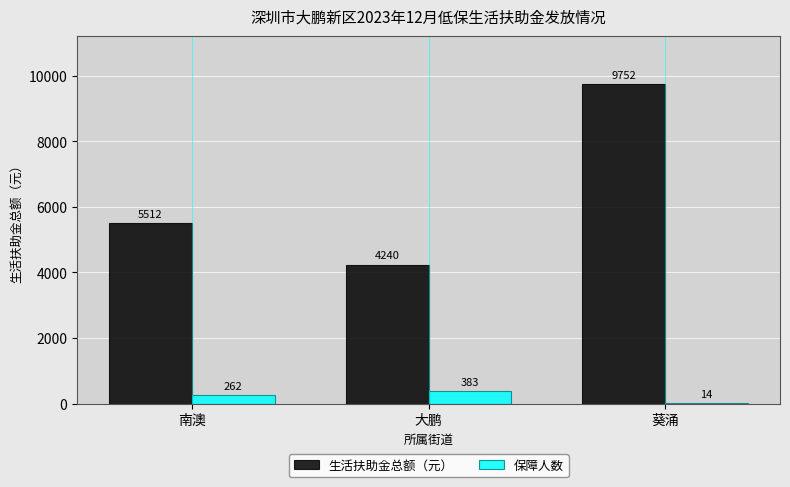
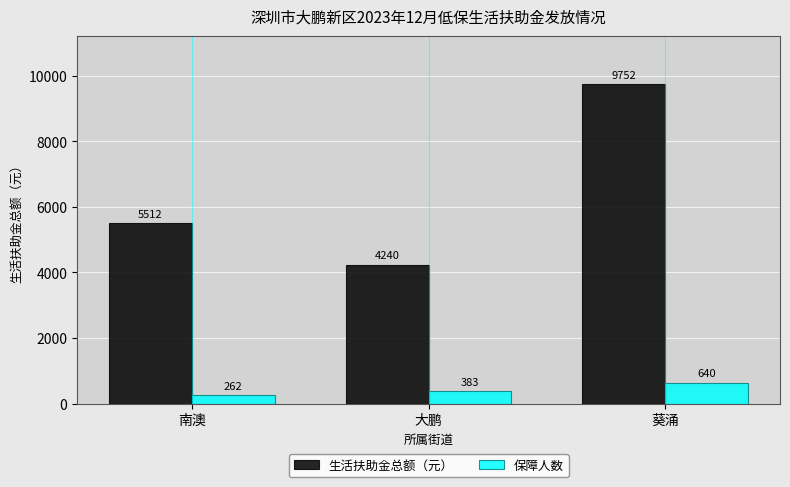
  {
    "生活扶助金总额（元）": {
      "南澳": 5512,
      "大鹏": 4240,
      "葵涌": 9752
    },
    "保障人数": {
      "南澳": 262,
      "大鹏": 383,
-     "葵涌": 14
+     "葵涌": 640
    }
  }
